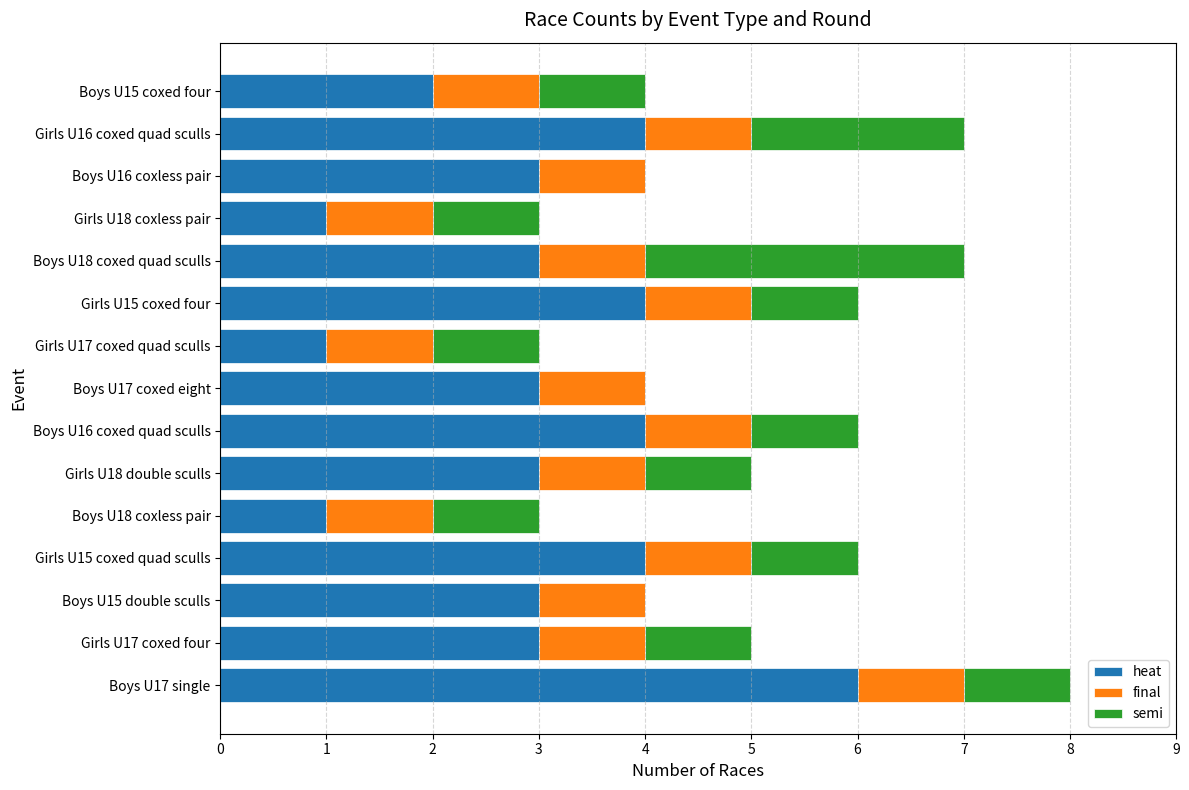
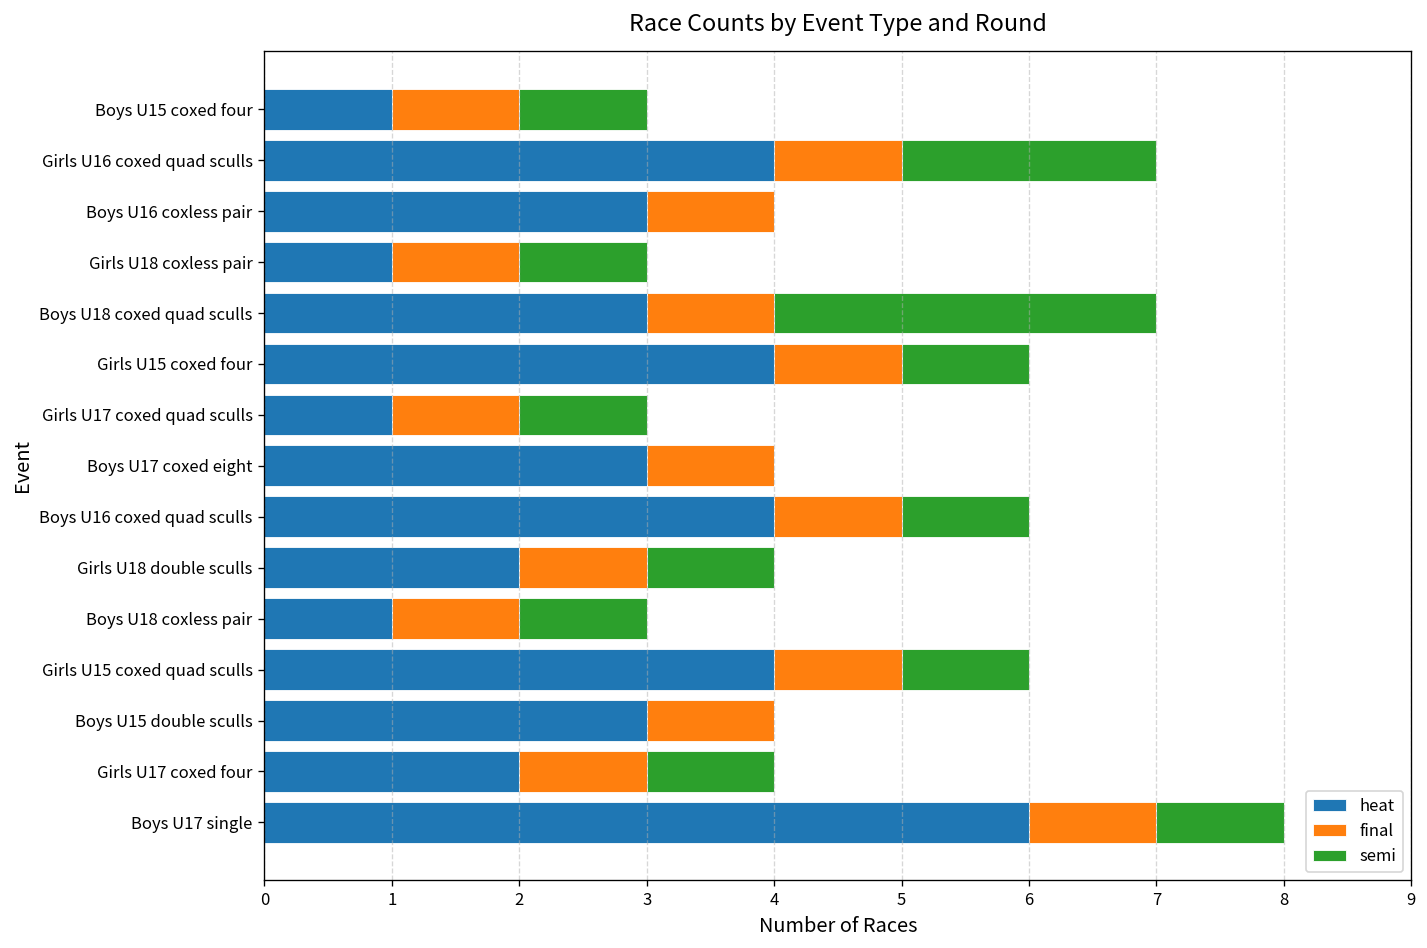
  {
    "heat": {
-     "Boys U15 coxed four": 2,
+     "Boys U15 coxed four": 1,
      "Girls U16 coxed quad sculls": 4,
      "Boys U16 coxless pair": 3,
      "Girls U18 coxless pair": 1,
      "Boys U18 coxed quad sculls": 3,
      "Girls U15 coxed four": 4,
      "Girls U17 coxed quad sculls": 1,
      "Boys U17 coxed eight": 3,
      "Boys U16 coxed quad sculls": 4,
-     "Girls U18 double sculls": 3,
+     "Girls U18 double sculls": 2,
      "Boys U18 coxless pair": 1,
      "Girls U15 coxed quad sculls": 4,
      "Boys U15 double sculls": 3,
-     "Girls U17 coxed four": 3,
+     "Girls U17 coxed four": 2,
      "Boys U17 single": 6
    },
    "final": {
      "Boys U15 coxed four": 1,
      "Girls U16 coxed quad sculls": 1,
      "Boys U16 coxless pair": 1,
      "Girls U18 coxless pair": 1,
      "Boys U18 coxed quad sculls": 1,
      "Girls U15 coxed four": 1,
      "Girls U17 coxed quad sculls": 1,
      "Boys U17 coxed eight": 1,
      "Boys U16 coxed quad sculls": 1,
      "Girls U18 double sculls": 1,
      "Boys U18 coxless pair": 1,
      "Girls U15 coxed quad sculls": 1,
      "Boys U15 double sculls": 1,
      "Girls U17 coxed four": 1,
      "Boys U17 single": 1
    },
    "semi": {
      "Boys U15 coxed four": 1,
      "Girls U16 coxed quad sculls": 2,
      "Boys U16 coxless pair": 0,
      "Girls U18 coxless pair": 1,
      "Boys U18 coxed quad sculls": 3,
      "Girls U15 coxed four": 1,
      "Girls U17 coxed quad sculls": 1,
      "Boys U17 coxed eight": 0,
      "Boys U16 coxed quad sculls": 1,
      "Girls U18 double sculls": 1,
      "Boys U18 coxless pair": 1,
      "Girls U15 coxed quad sculls": 1,
      "Boys U15 double sculls": 0,
      "Girls U17 coxed four": 1,
      "Boys U17 single": 1
    }
  }
